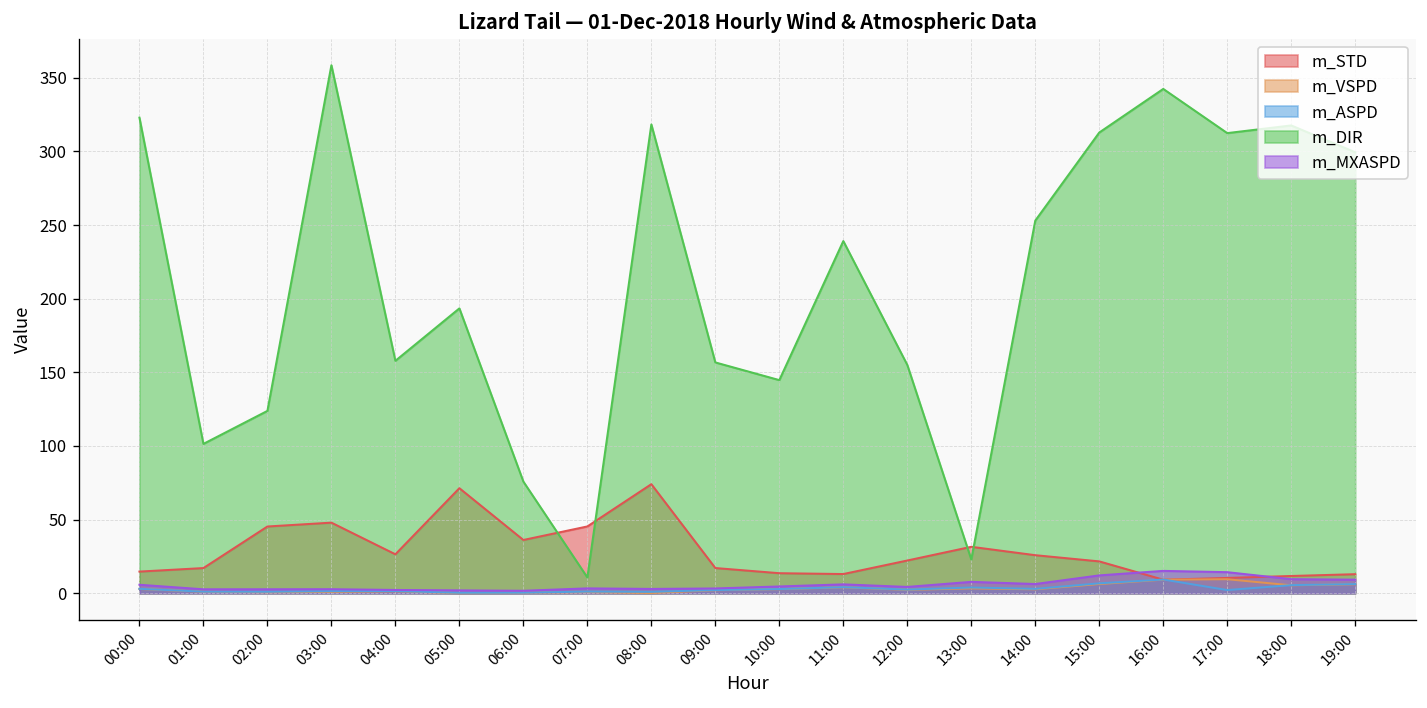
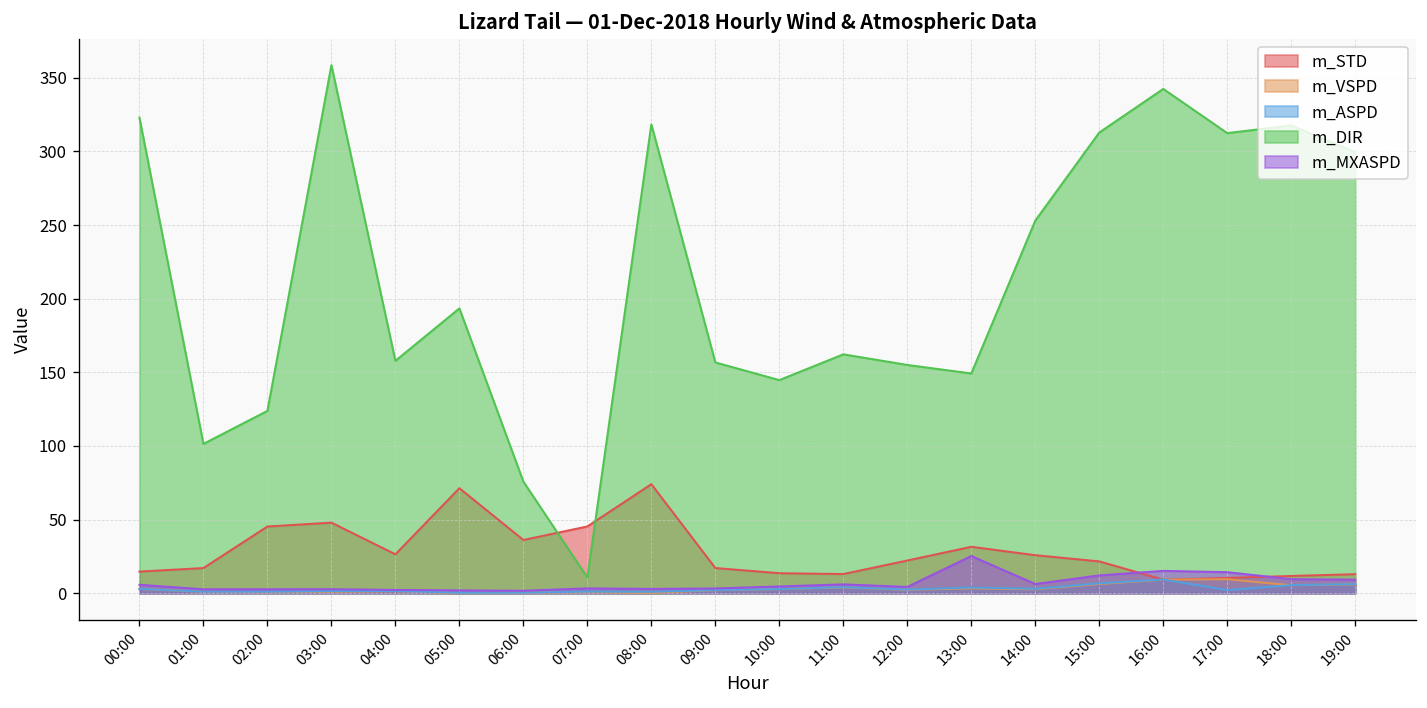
  {
    "m_ASPD": {
      "17:00": 2
    },
    "m_DIR": {
      "00:00": 323,
      "01:00": 101,
      "02:00": 124,
      "03:00": 359,
      "04:00": 158,
      "05:00": 193,
      "06:00": 76,
      "07:00": 11,
      "08:00": 318,
      "09:00": 157,
      "10:00": 145,
-     "11:00": 239,
+     "11:00": 162,
      "12:00": 155,
-     "13:00": 23,
+     "13:00": 149,
      "14:00": 253,
      "15:00": 313,
      "16:00": 342,
      "17:00": 312
    },
    "m_MXASPD": {
      "00:00": 6,
      "07:00": 3,
-     "13:00": 8,
+     "13:00": 25,
      "14:00": 6,
      "15:00": 12,
      "16:00": 15,
      "17:00": 14,
      "18:00": 10,
      "19:00": 9
    }
  }
